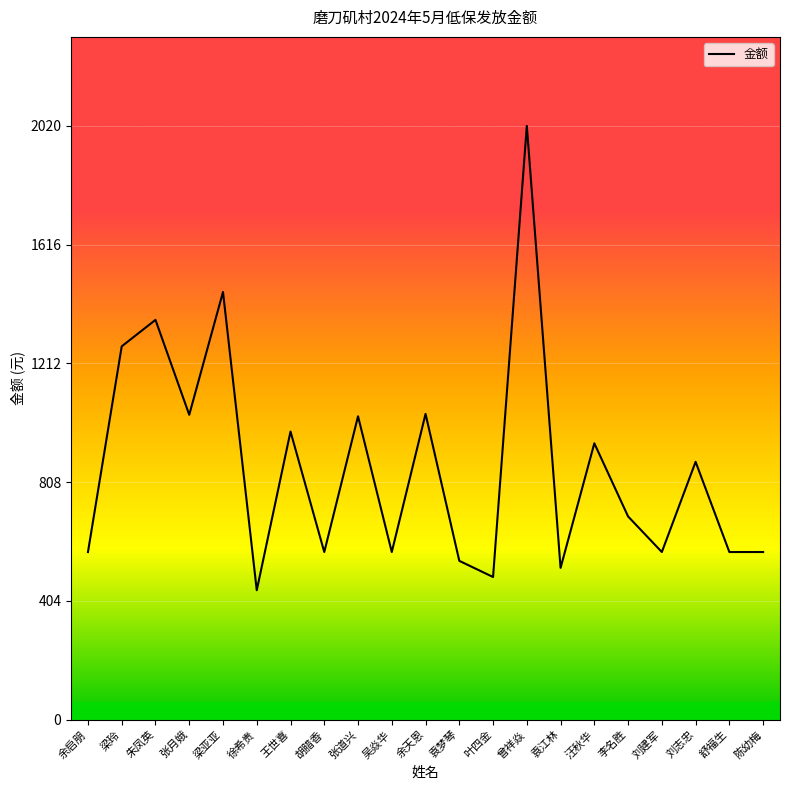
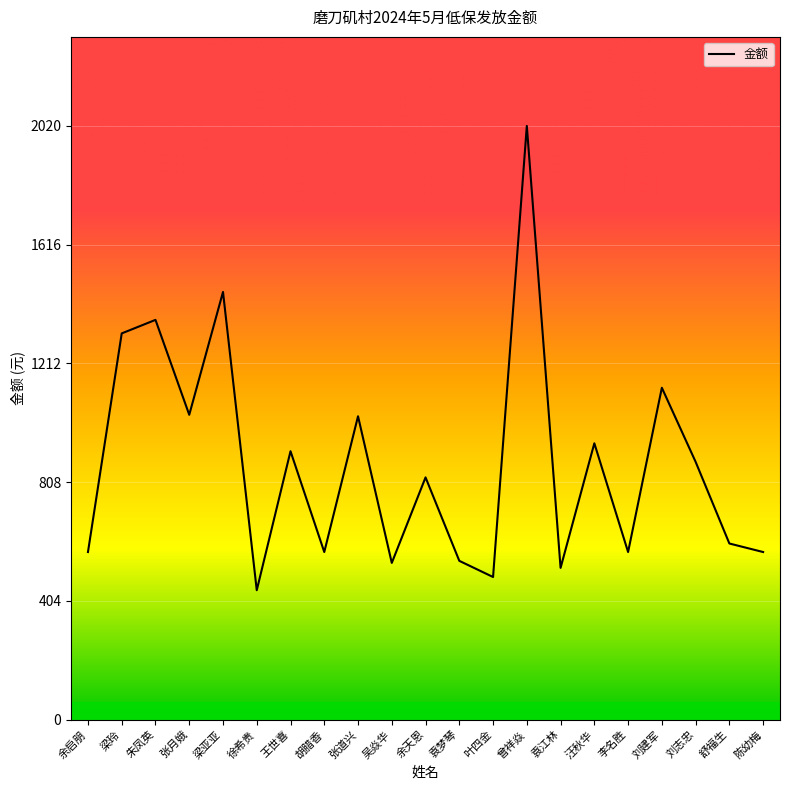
  {
    "余启朋": 570,
-   "梁玲": 1270,
+   "梁玲": 1310,
    "朱凤英": 1360,
    "张月娥": 1040,
    "梁亚亚": 1460,
    "徐希贵": 440,
-   "王世喜": 980,
+   "王世喜": 910,
    "胡腊香": 570,
    "张道兴": 1030,
-   "吴焱华": 570,
-   "余天恩": 1040,
+   "吴焱华": 530,
+   "余天恩": 820,
    "袁梦琴": 540,
    "叶四金": 490,
    "曾祥焱": 2020,
    "袁江林": 520,
    "汪秋华": 940,
-   "李名胜": 690,
-   "刘建军": 570,
+   "李名胜": 570,
+   "刘建军": 1130,
    "刘志忠": 880,
-   "舒福生": 570,
+   "舒福生": 600,
    "陈幼梅": 570
  }
